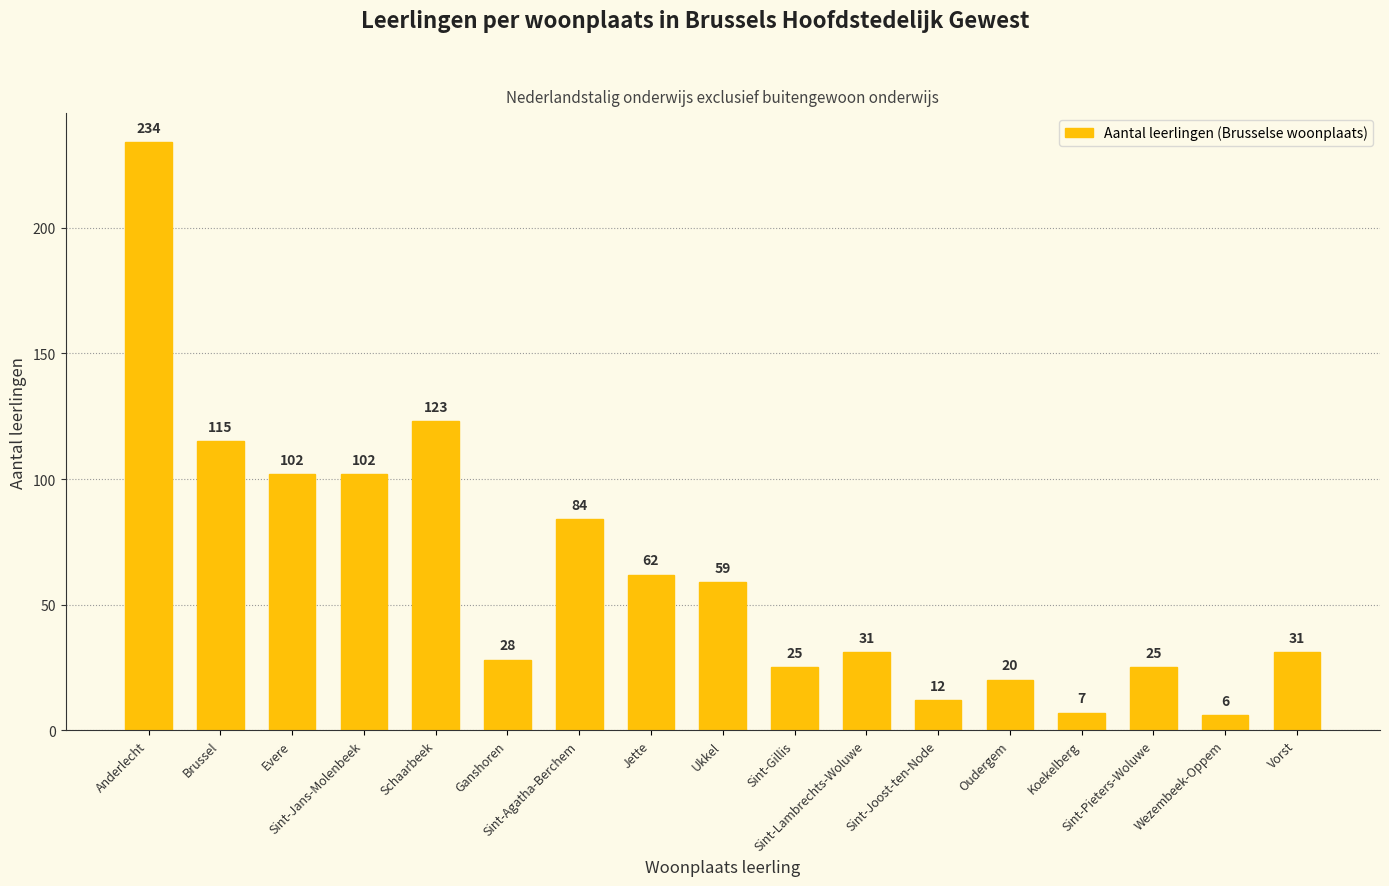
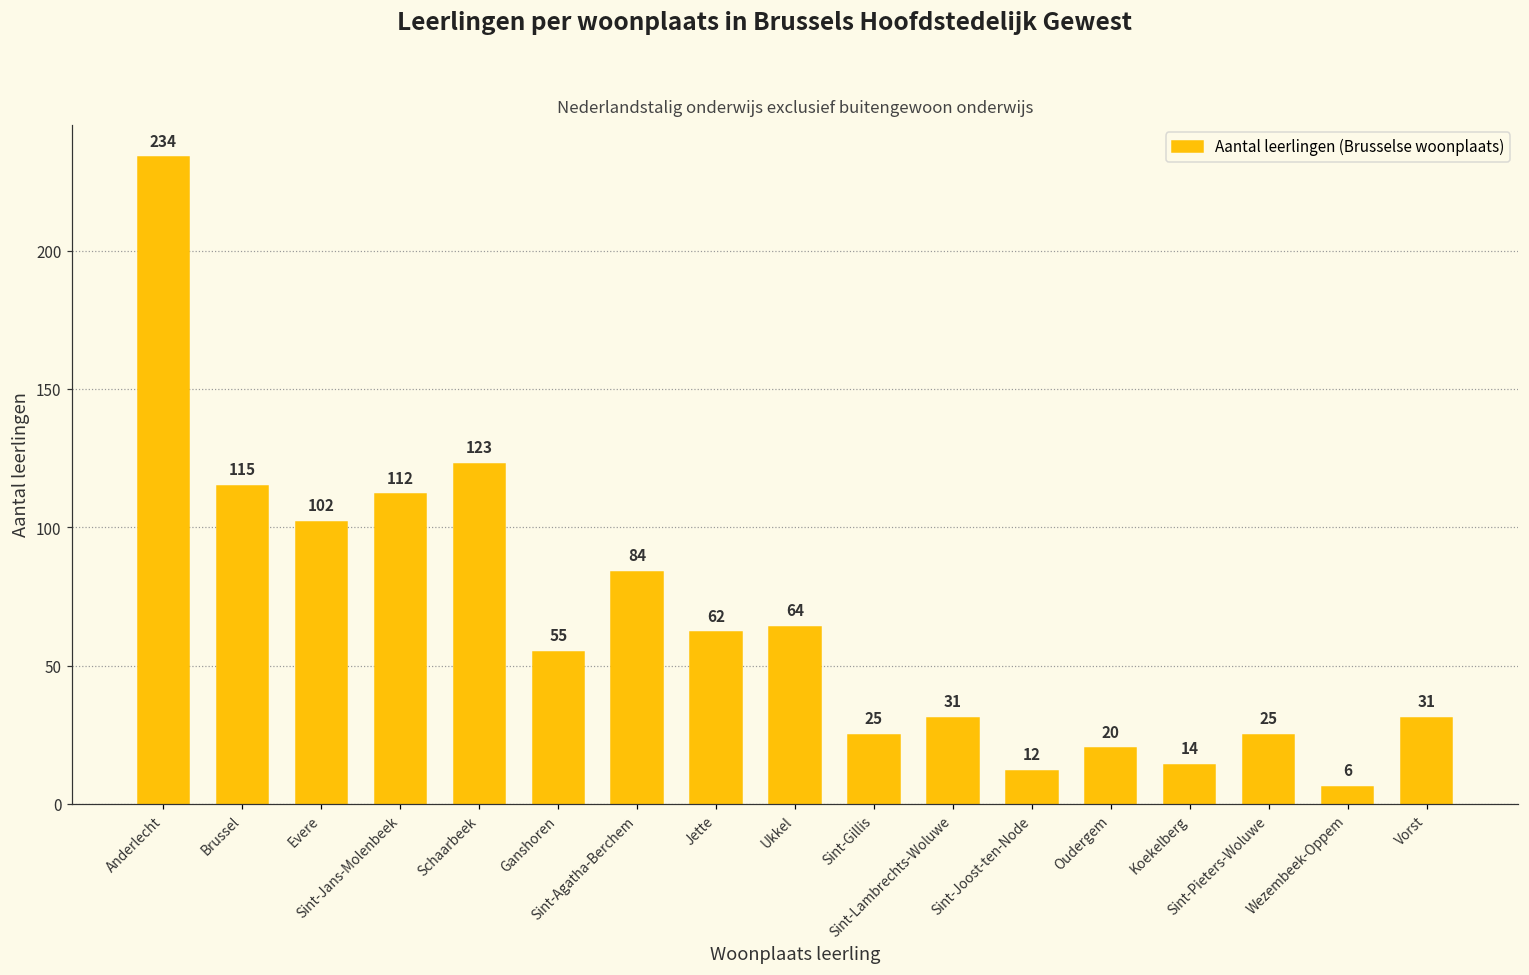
  {
    "Anderlecht": 234,
    "Brussel": 115,
    "Evere": 102,
-   "Sint-Jans-Molenbeek": 102,
+   "Sint-Jans-Molenbeek": 112,
    "Schaarbeek": 123,
-   "Ganshoren": 28,
+   "Ganshoren": 55,
    "Sint-Agatha-Berchem": 84,
    "Jette": 62,
-   "Ukkel": 59,
+   "Ukkel": 64,
    "Sint-Gillis": 25,
    "Sint-Lambrechts-Woluwe": 31,
    "Sint-Joost-ten-Node": 12,
    "Oudergem": 20,
-   "Koekelberg": 7,
+   "Koekelberg": 14,
    "Sint-Pieters-Woluwe": 25,
    "Wezembeek-Oppem": 6,
    "Vorst": 31
  }
